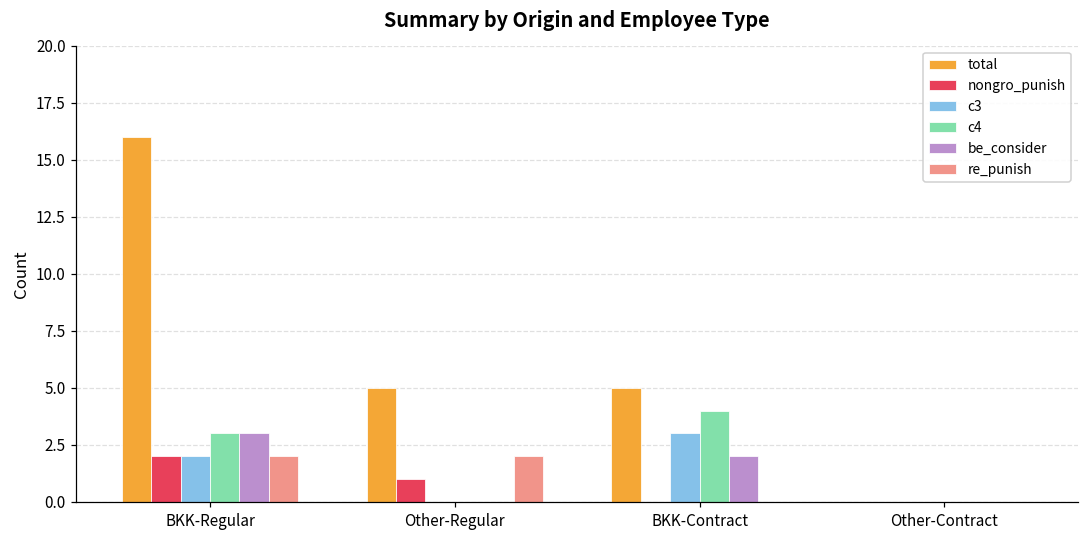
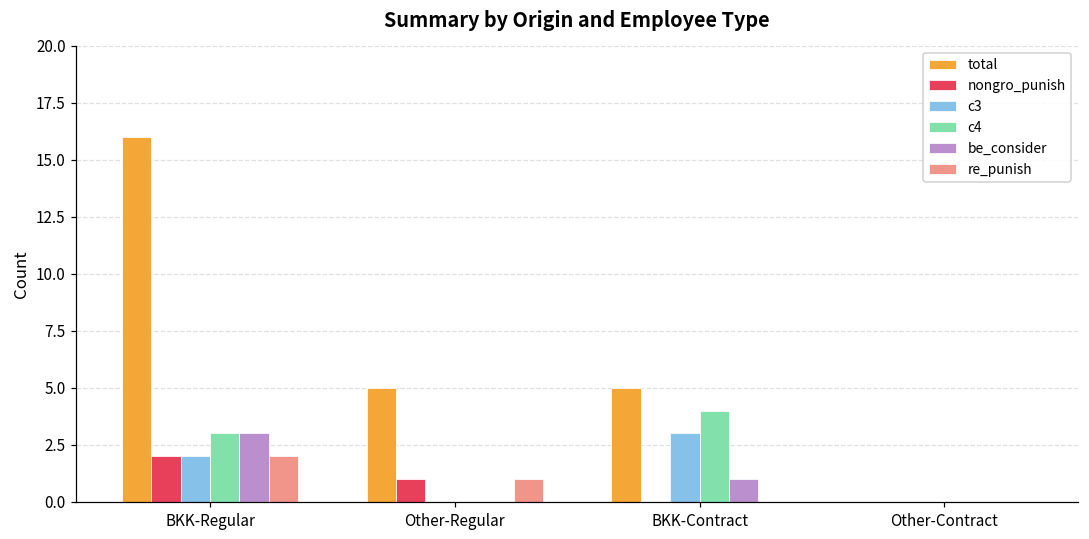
  {
    "total": {
      "BKK-Regular": 16,
      "Other-Regular": 5,
      "BKK-Contract": 5,
      "Other-Contract": 0
    },
    "nongro_punish": {
      "BKK-Regular": 2,
      "Other-Regular": 1,
      "BKK-Contract": 0,
      "Other-Contract": 0
    },
    "c3": {
      "BKK-Regular": 2,
      "Other-Regular": 0,
      "BKK-Contract": 3,
      "Other-Contract": 0
    },
    "c4": {
      "BKK-Regular": 3,
      "Other-Regular": 0,
      "BKK-Contract": 4,
      "Other-Contract": 0
    },
    "be_consider": {
      "BKK-Regular": 3,
      "Other-Regular": 0,
-     "BKK-Contract": 2,
+     "BKK-Contract": 1,
      "Other-Contract": 0
    },
    "re_punish": {
      "BKK-Regular": 2,
-     "Other-Regular": 2,
+     "Other-Regular": 1,
      "BKK-Contract": 0,
      "Other-Contract": 0
    }
  }
